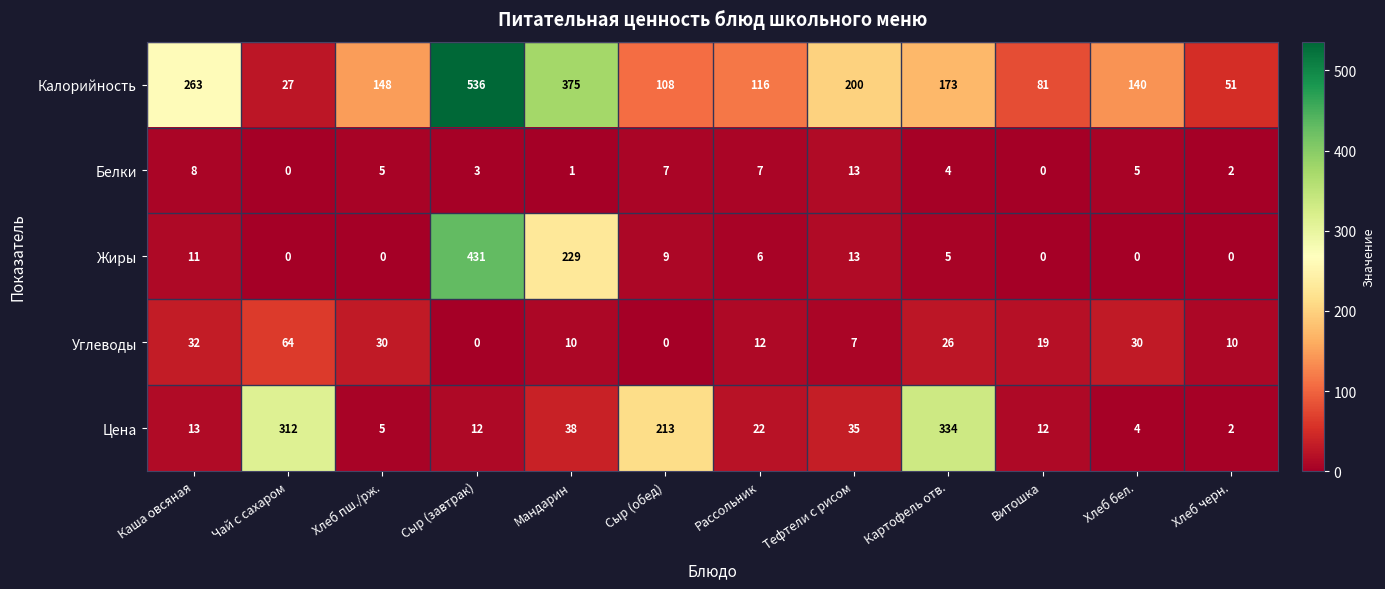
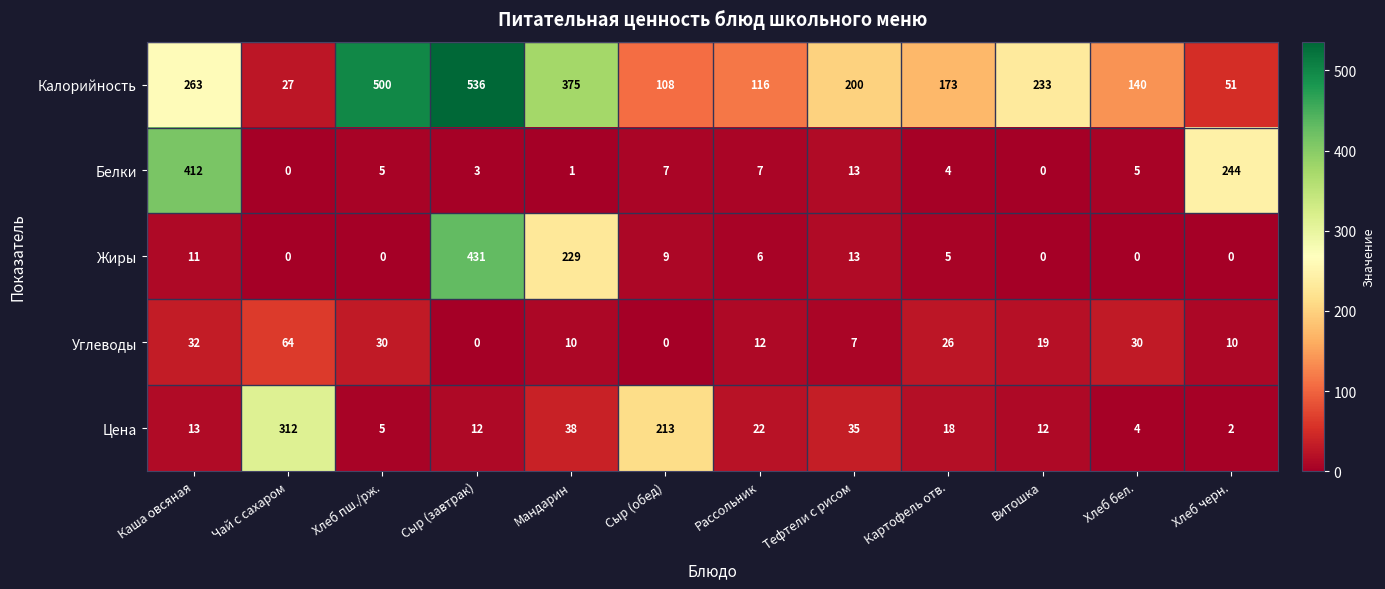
  {
    "Калорийность": {
      "Каша овсяная": 263,
      "Чай с сахаром": 27,
-     "Хлеб пш./рж.": 148,
+     "Хлеб пш./рж.": 500,
      "Сыр (завтрак)": 536,
      "Мандарин": 375,
      "Сыр (обед)": 108,
      "Рассольник": 116,
      "Тефтели с рисом": 200,
      "Картофель отв.": 173,
-     "Витошка": 81,
+     "Витошка": 233,
      "Хлеб бел.": 140,
      "Хлеб черн.": 51
    },
    "Белки": {
-     "Каша овсяная": 8,
+     "Каша овсяная": 412,
      "Чай с сахаром": 0,
      "Хлеб пш./рж.": 5,
      "Сыр (завтрак)": 3,
      "Мандарин": 1,
      "Сыр (обед)": 7,
      "Рассольник": 7,
      "Тефтели с рисом": 13,
      "Картофель отв.": 4,
      "Витошка": 0,
      "Хлеб бел.": 5,
-     "Хлеб черн.": 2
+     "Хлеб черн.": 244
    },
    "Жиры": {
      "Каша овсяная": 11,
      "Чай с сахаром": 0,
      "Хлеб пш./рж.": 0,
      "Сыр (завтрак)": 431,
      "Мандарин": 229,
      "Сыр (обед)": 9,
      "Рассольник": 6,
      "Тефтели с рисом": 13,
      "Картофель отв.": 5,
      "Витошка": 0,
      "Хлеб бел.": 0,
      "Хлеб черн.": 0
    },
    "Углеводы": {
      "Каша овсяная": 32,
      "Чай с сахаром": 64,
      "Хлеб пш./рж.": 30,
      "Сыр (завтрак)": 0,
      "Мандарин": 10,
      "Сыр (обед)": 0,
      "Рассольник": 12,
      "Тефтели с рисом": 7,
      "Картофель отв.": 26,
      "Витошка": 19,
      "Хлеб бел.": 30,
      "Хлеб черн.": 10
    },
    "Цена": {
      "Каша овсяная": 13,
      "Чай с сахаром": 312,
      "Хлеб пш./рж.": 5,
      "Сыр (завтрак)": 12,
      "Мандарин": 38,
      "Сыр (обед)": 213,
      "Рассольник": 22,
      "Тефтели с рисом": 35,
-     "Картофель отв.": 334,
+     "Картофель отв.": 18,
      "Витошка": 12,
      "Хлеб бел.": 4,
      "Хлеб черн.": 2
    }
  }
